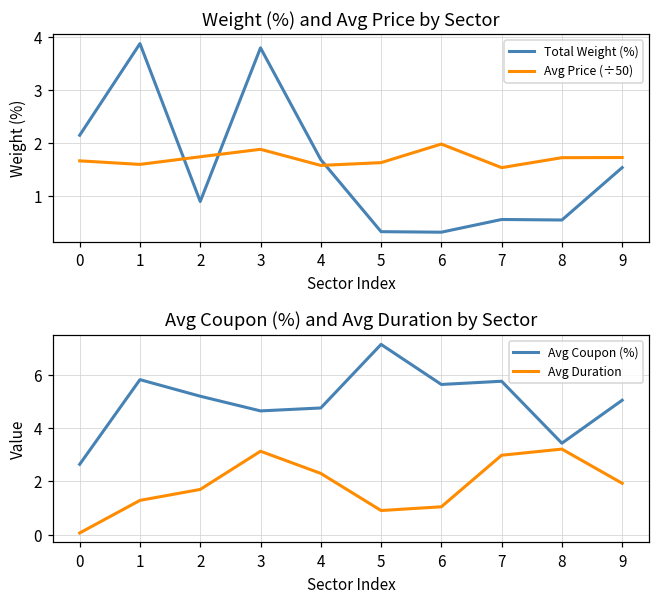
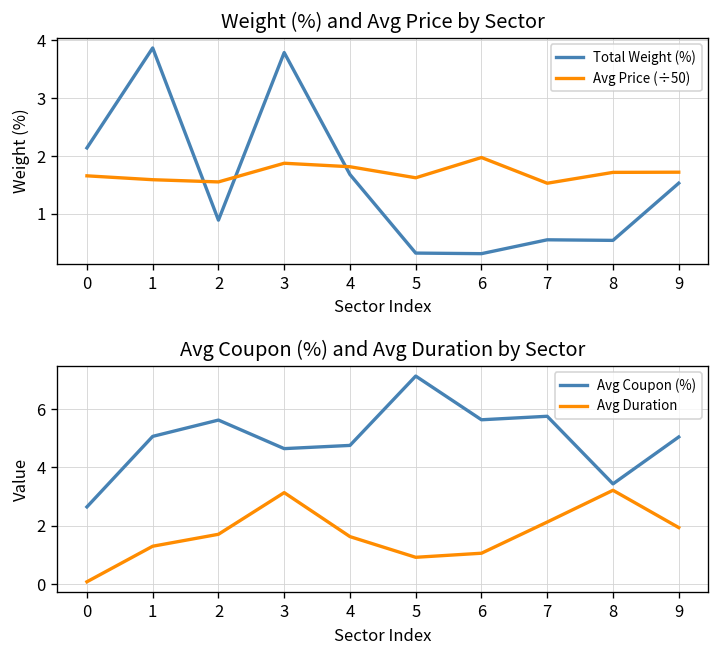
  {
    "Weight (%) and Avg Price by Sector": {
      "Total Weight (%)": {
        "0": 2.1,
        "1": 3.9,
        "2": 0.9,
        "3": 3.8,
        "4": 1.7,
        "5": 0.3,
        "6": 0.3,
        "7": 0.6,
        "8": 0.5,
        "9": 1.5
      },
      "Avg Price (÷50)": {
        "0": 1.7,
        "1": 1.6,
-       "2": 1.7,
+       "2": 1.6,
        "3": 1.9,
-       "4": 1.6,
+       "4": 1.8,
        "5": 1.6,
        "6": 2.0,
        "7": 1.5,
        "8": 1.7,
        "9": 1.7
      }
    },
    "Avg Coupon (%) and Avg Duration by Sector": {
      "Avg Coupon (%)": {
        "0": 2.6,
-       "1": 5.8,
-       "2": 5.2,
+       "1": 5.1,
+       "2": 5.6,
        "3": 4.6,
        "4": 4.8,
        "5": 7.1,
        "6": 5.6,
        "7": 5.8,
        "8": 3.4,
        "9": 5.0
      },
      "Avg Duration": {
        "0": 0.1,
        "1": 1.3,
        "2": 1.7,
        "3": 3.1,
-       "4": 2.3,
+       "4": 1.6,
        "5": 0.9,
        "6": 1.1,
-       "7": 3.0,
+       "7": 2.1,
        "8": 3.2,
        "9": 1.9
      }
    }
  }
